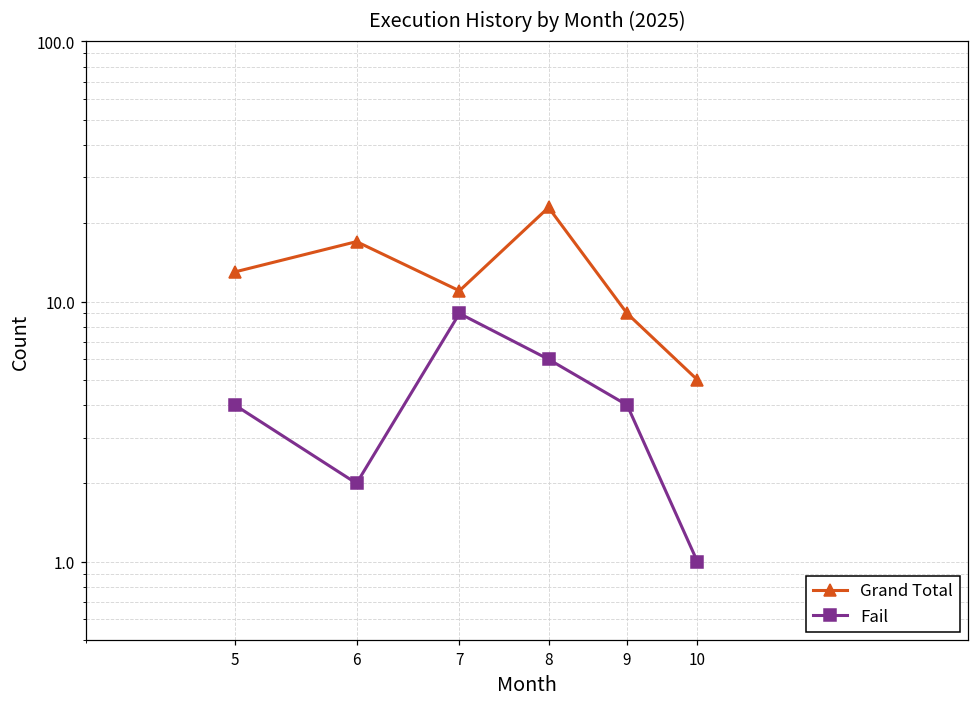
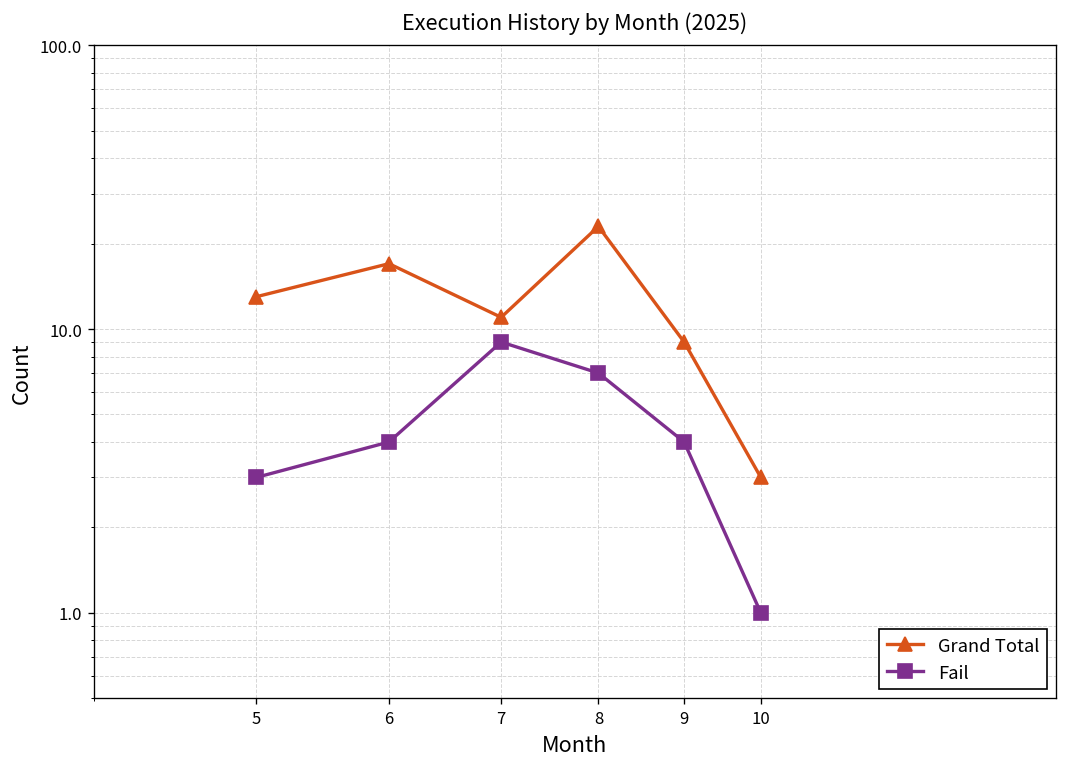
  {
    "Grand Total": {
      "5": 13,
      "6": 17,
      "7": 11,
      "8": 23,
      "9": 9,
-     "10": 5
+     "10": 3
    },
    "Fail": {
-     "5": 4,
-     "6": 2,
+     "5": 3,
+     "6": 4,
      "7": 9,
-     "8": 6,
+     "8": 7,
      "9": 4,
      "10": 1
    }
  }
